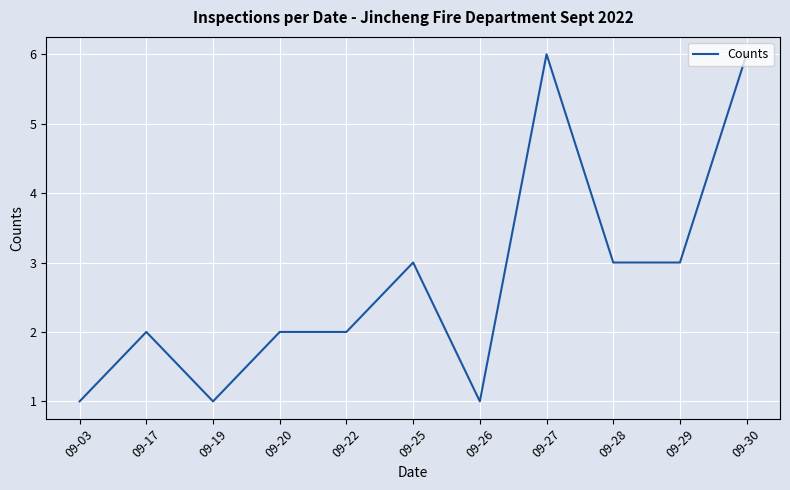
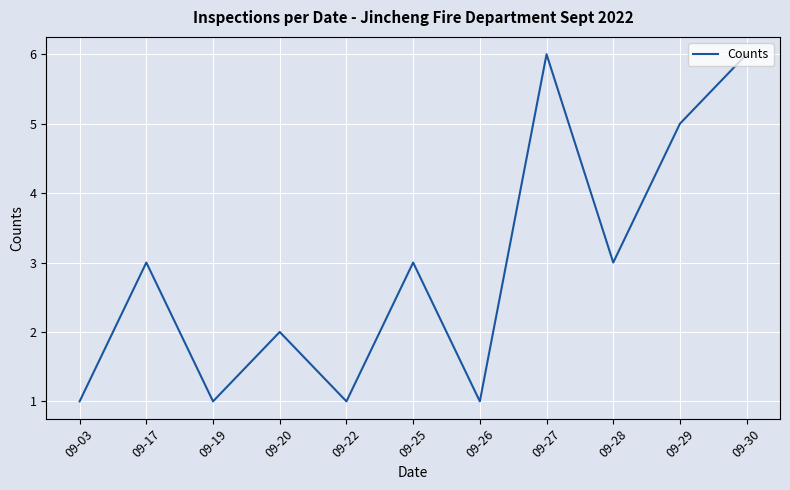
  {
    "09-03": 1,
-   "09-17": 2,
+   "09-17": 3,
    "09-19": 1,
    "09-20": 2,
-   "09-22": 2,
+   "09-22": 1,
    "09-25": 3,
    "09-26": 1,
    "09-27": 6,
    "09-28": 3,
-   "09-29": 3
+   "09-29": 5
  }
